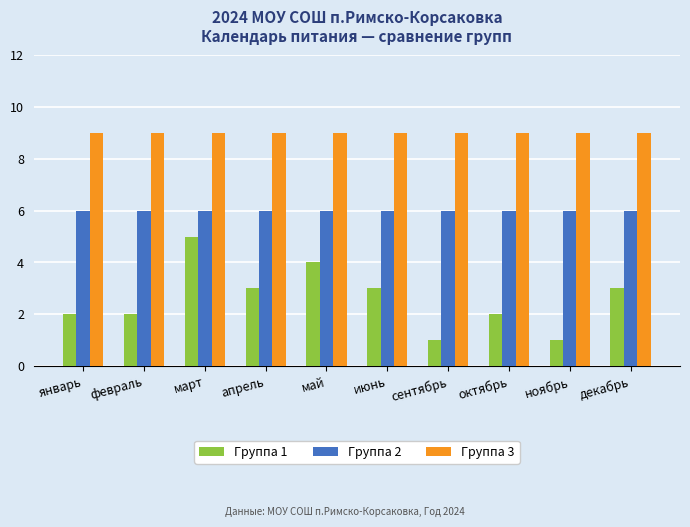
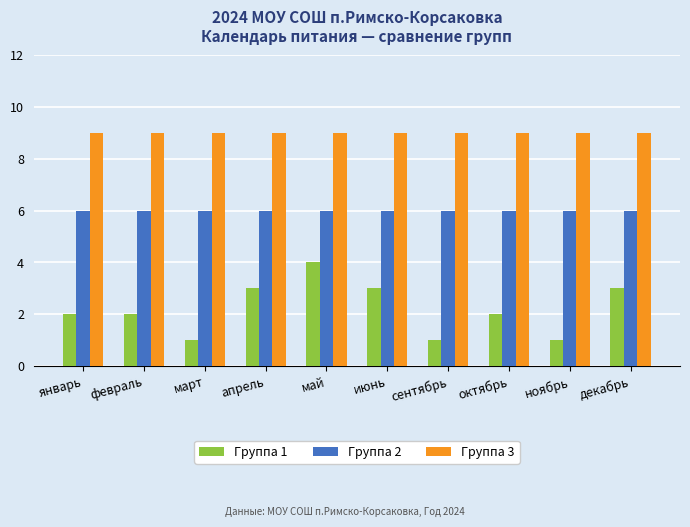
  {
    "Группа 1": {
      "январь": 2,
      "февраль": 2,
-     "март": 5,
+     "март": 1,
      "апрель": 3,
      "май": 4,
      "июнь": 3,
      "сентябрь": 1,
      "октябрь": 2,
      "ноябрь": 1,
      "декабрь": 3
    },
    "Группа 2": {
      "январь": 6,
      "февраль": 6,
      "март": 6,
      "апрель": 6,
      "май": 6,
      "июнь": 6,
      "сентябрь": 6,
      "октябрь": 6,
      "ноябрь": 6,
      "декабрь": 6
    },
    "Группа 3": {
      "январь": 9,
      "февраль": 9,
      "март": 9,
      "апрель": 9,
      "май": 9,
      "июнь": 9,
      "сентябрь": 9,
      "октябрь": 9,
      "ноябрь": 9,
      "декабрь": 9
    }
  }
